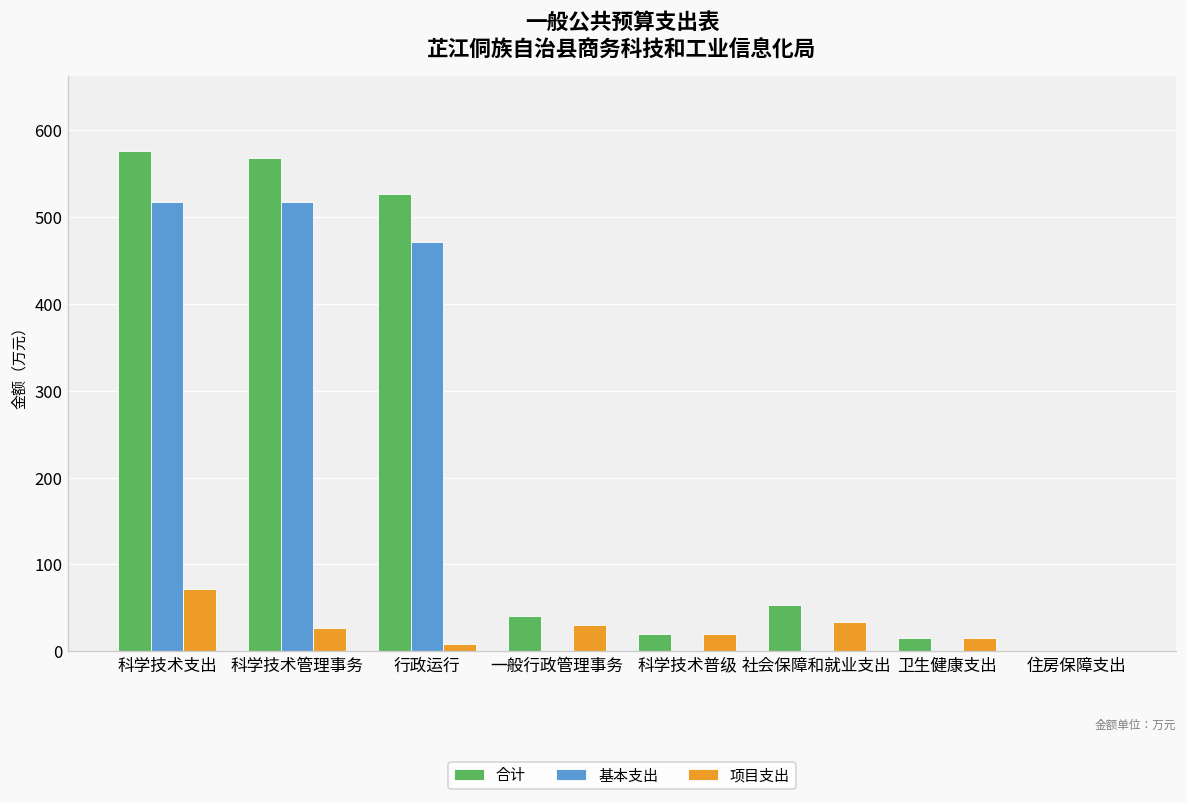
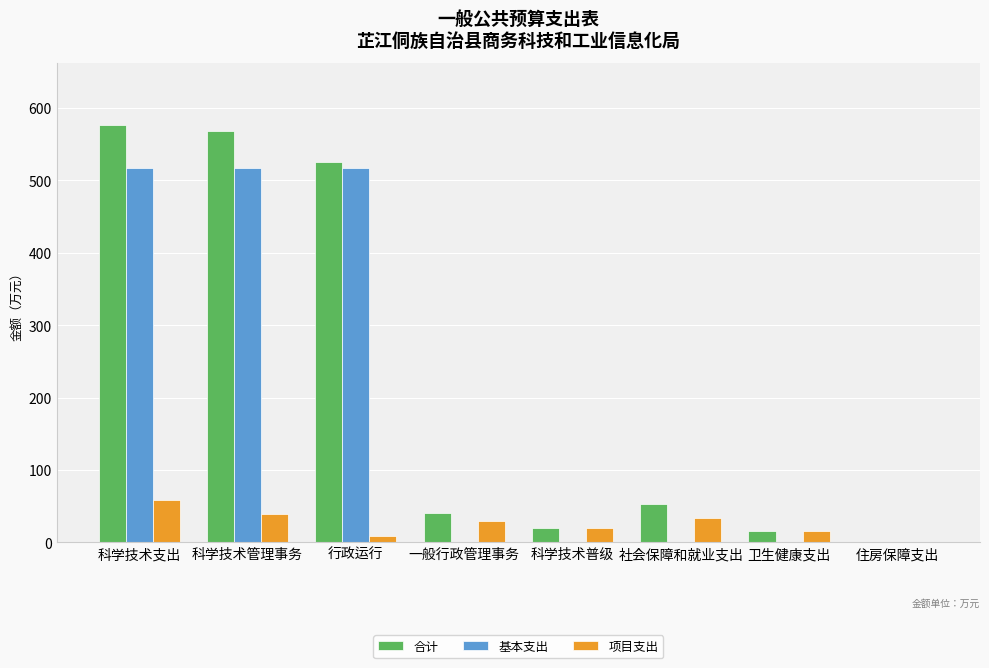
  {
    "合计": {
      "科学技术支出": 580,
      "科学技术管理事务": 570,
      "行政运行": 530,
      "一般行政管理事务": 40,
      "科学技术普级": 20,
      "社会保障和就业支出": 50,
      "卫生健康支出": 20
    },
    "基本支出": {
      "科学技术支出": 520,
      "科学技术管理事务": 520,
-     "行政运行": 470,
+     "行政运行": 520,
      "一般行政管理事务": 0,
      "科学技术普级": 0,
      "社会保障和就业支出": 0,
      "卫生健康支出": 0,
      "住房保障支出": 0
    },
    "项目支出": {
-     "科学技术支出": 70,
-     "科学技术管理事务": 30,
+     "科学技术支出": 60,
+     "科学技术管理事务": 40,
      "行政运行": 10,
      "一般行政管理事务": 30,
      "科学技术普级": 20,
      "社会保障和就业支出": 30,
      "卫生健康支出": 20
    }
  }
